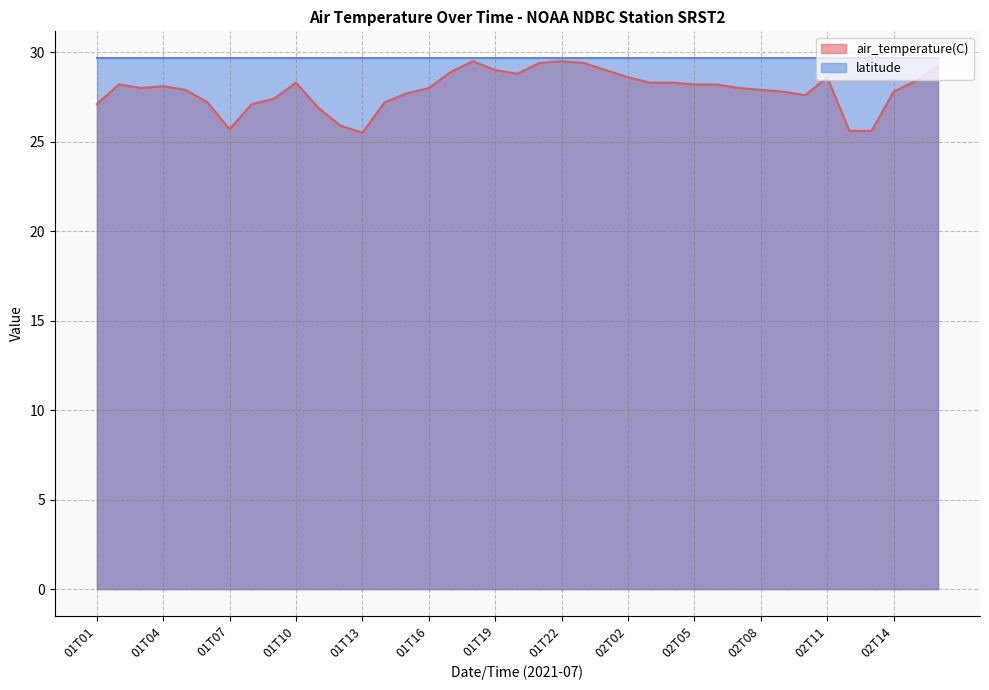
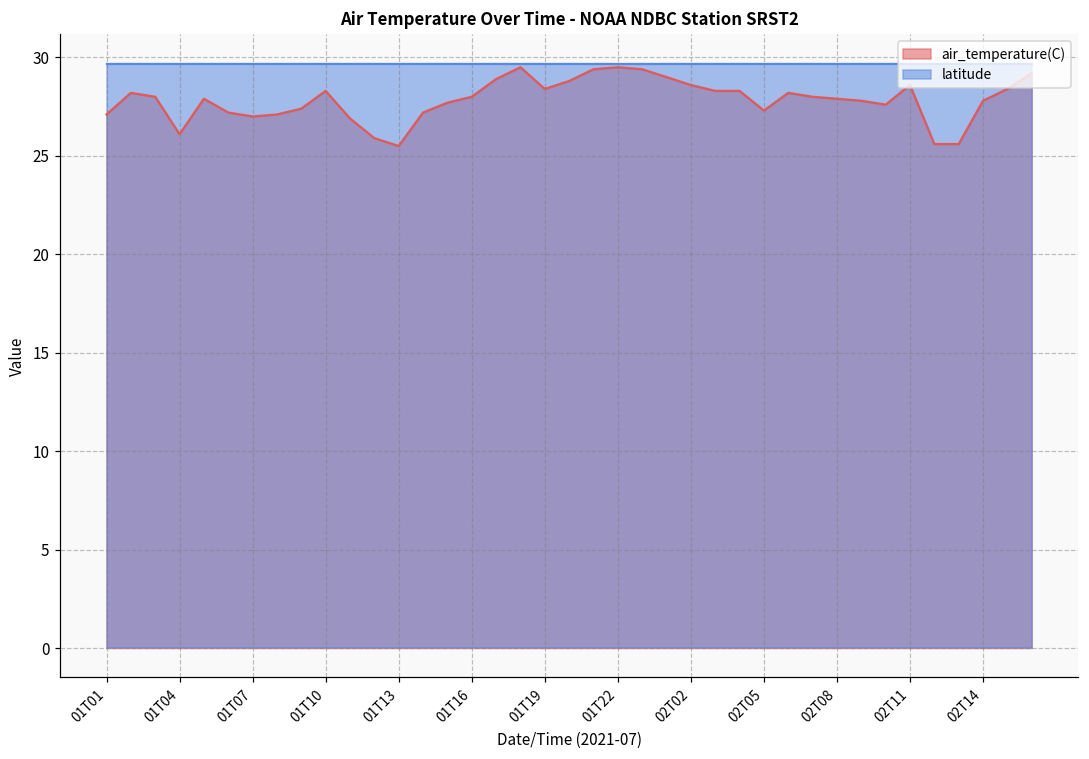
  {
    "air_temperature(C)": {
      "01T01": 27.1,
-     "01T04": 28.1,
-     "01T07": 25.7,
+     "01T04": 26.1,
+     "01T07": 27.0,
      "01T10": 28.3,
      "01T13": 25.5,
      "01T16": 28.0,
-     "01T19": 29.0,
+     "01T19": 28.4,
      "01T22": 29.5,
      "02T02": 28.6,
-     "02T05": 28.2,
+     "02T05": 27.3,
      "02T08": 27.9,
      "02T14": 27.8
    },
    "latitude": {
      "01T01": 29.7,
      "01T04": 29.7,
      "01T07": 29.7,
      "01T10": 29.7,
      "01T13": 29.7,
      "01T16": 29.7,
      "01T19": 29.7,
      "01T22": 29.7,
      "02T02": 29.7,
      "02T05": 29.7,
      "02T08": 29.7
    }
  }
